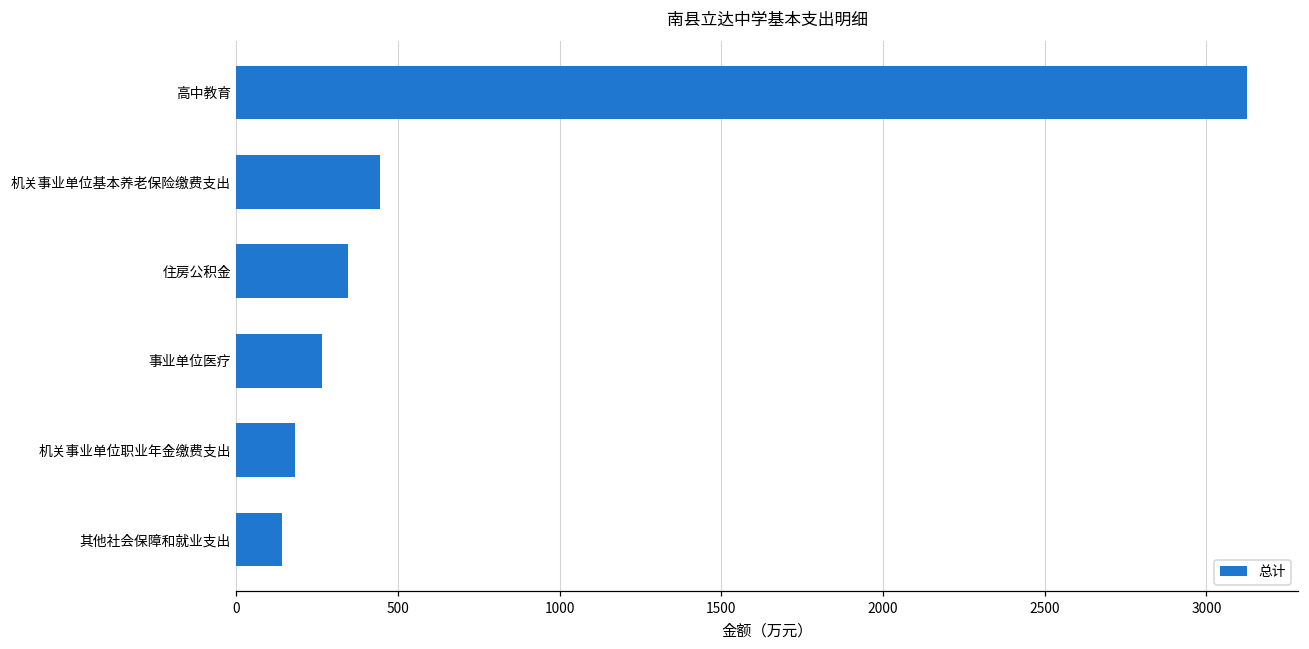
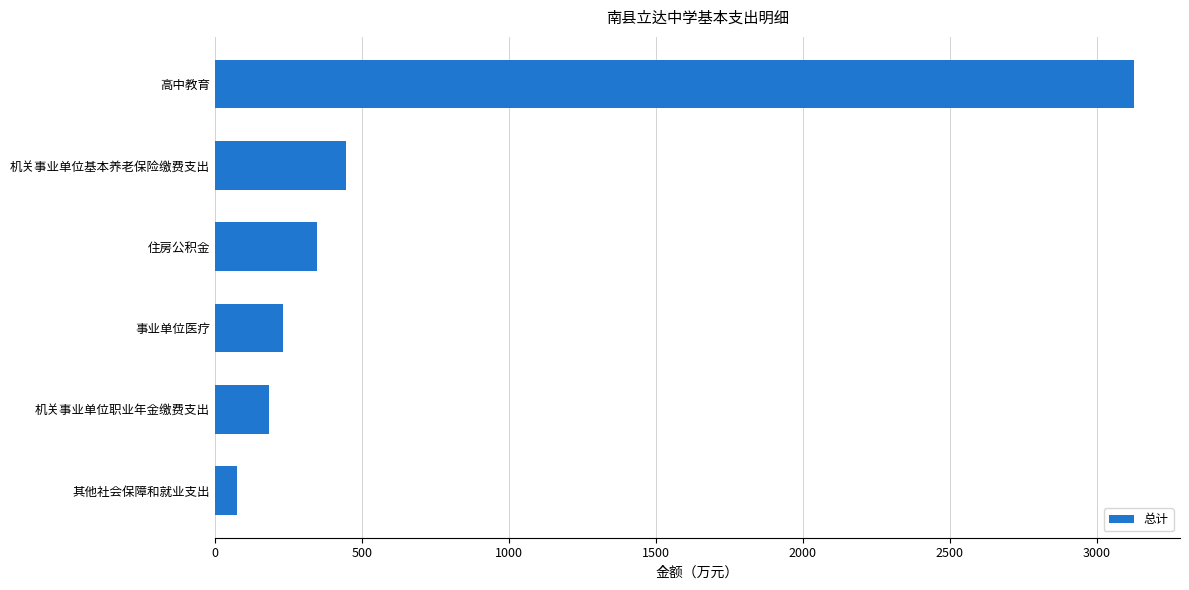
  {
    "高中教育": 3130,
    "机关事业单位基本养老保险缴费支出": 450,
    "住房公积金": 350,
-   "事业单位医疗": 270,
+   "事业单位医疗": 230,
    "机关事业单位职业年金缴费支出": 180,
-   "其他社会保障和就业支出": 140
+   "其他社会保障和就业支出": 70
  }
